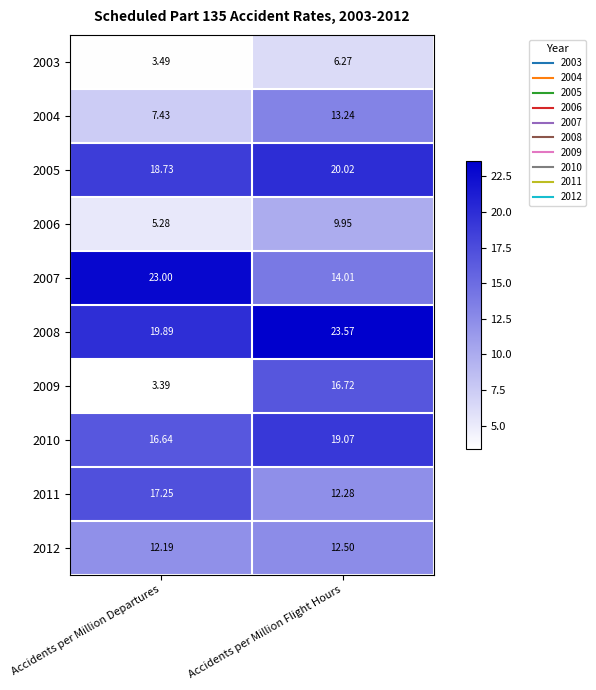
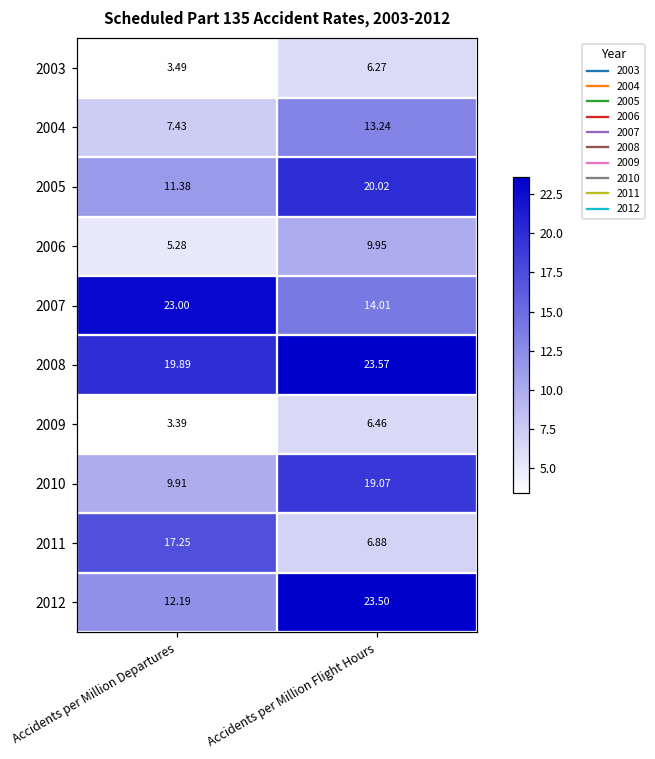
  {
    "2003": {
      "Accidents per Million Departures": 3.49,
      "Accidents per Million Flight Hours": 6.27
    },
    "2004": {
      "Accidents per Million Departures": 7.43,
      "Accidents per Million Flight Hours": 13.24
    },
    "2005": {
-     "Accidents per Million Departures": 18.73,
+     "Accidents per Million Departures": 11.38,
      "Accidents per Million Flight Hours": 20.02
    },
    "2006": {
      "Accidents per Million Departures": 5.28,
      "Accidents per Million Flight Hours": 9.95
    },
    "2007": {
      "Accidents per Million Departures": 23.00,
      "Accidents per Million Flight Hours": 14.01
    },
    "2008": {
      "Accidents per Million Departures": 19.89,
      "Accidents per Million Flight Hours": 23.57
    },
    "2009": {
      "Accidents per Million Departures": 3.39,
-     "Accidents per Million Flight Hours": 16.72
+     "Accidents per Million Flight Hours": 6.46
    },
    "2010": {
-     "Accidents per Million Departures": 16.64,
+     "Accidents per Million Departures": 9.91,
      "Accidents per Million Flight Hours": 19.07
    },
    "2011": {
      "Accidents per Million Departures": 17.25,
-     "Accidents per Million Flight Hours": 12.28
+     "Accidents per Million Flight Hours": 6.88
    },
    "2012": {
      "Accidents per Million Departures": 12.19,
-     "Accidents per Million Flight Hours": 12.50
+     "Accidents per Million Flight Hours": 23.50
    }
  }
